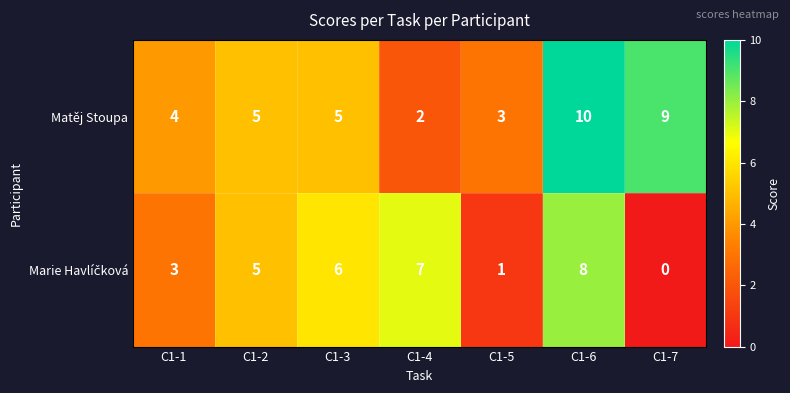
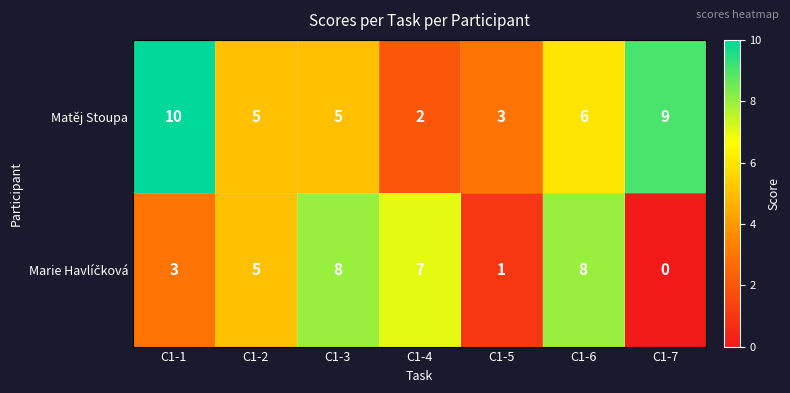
  {
    "Matěj Stoupa": {
-     "C1-1": 4,
+     "C1-1": 10,
      "C1-2": 5,
      "C1-3": 5,
      "C1-4": 2,
      "C1-5": 3,
-     "C1-6": 10,
+     "C1-6": 6,
      "C1-7": 9
    },
    "Marie Havlíčková": {
      "C1-1": 3,
      "C1-2": 5,
-     "C1-3": 6,
+     "C1-3": 8,
      "C1-4": 7,
      "C1-5": 1,
      "C1-6": 8,
      "C1-7": 0
    }
  }
